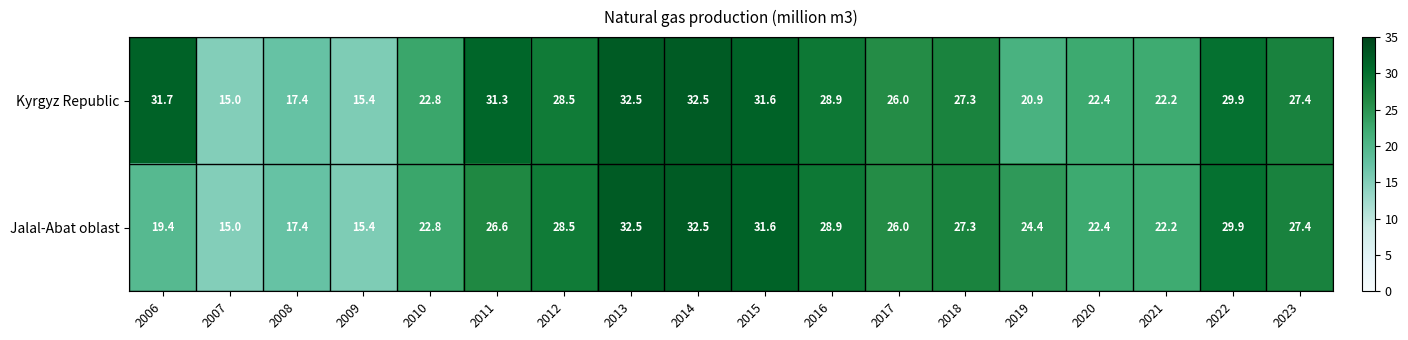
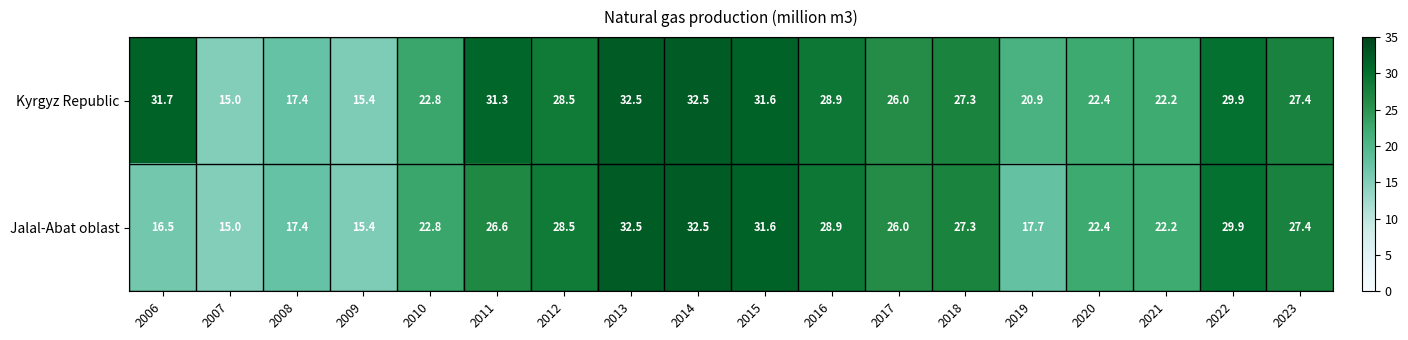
  {
    "Kyrgyz Republic": {
      "2006": 31.7,
      "2007": 15.0,
      "2008": 17.4,
      "2009": 15.4,
      "2010": 22.8,
      "2011": 31.3,
      "2012": 28.5,
      "2013": 32.5,
      "2014": 32.5,
      "2015": 31.6,
      "2016": 28.9,
      "2017": 26.0,
      "2018": 27.3,
      "2019": 20.9,
      "2020": 22.4,
      "2021": 22.2,
      "2022": 29.9,
      "2023": 27.4
    },
    "Jalal-Abat oblast": {
-     "2006": 19.4,
+     "2006": 16.5,
      "2007": 15.0,
      "2008": 17.4,
      "2009": 15.4,
      "2010": 22.8,
      "2011": 26.6,
      "2012": 28.5,
      "2013": 32.5,
      "2014": 32.5,
      "2015": 31.6,
      "2016": 28.9,
      "2017": 26.0,
      "2018": 27.3,
-     "2019": 24.4,
+     "2019": 17.7,
      "2020": 22.4,
      "2021": 22.2,
      "2022": 29.9,
      "2023": 27.4
    }
  }
